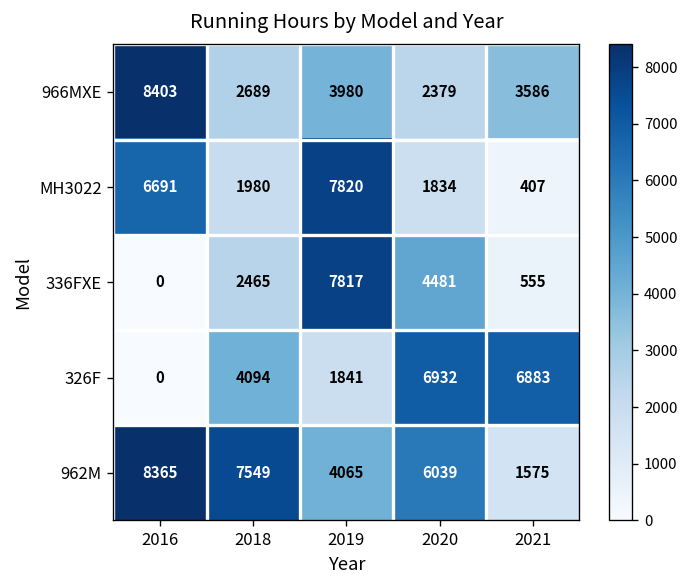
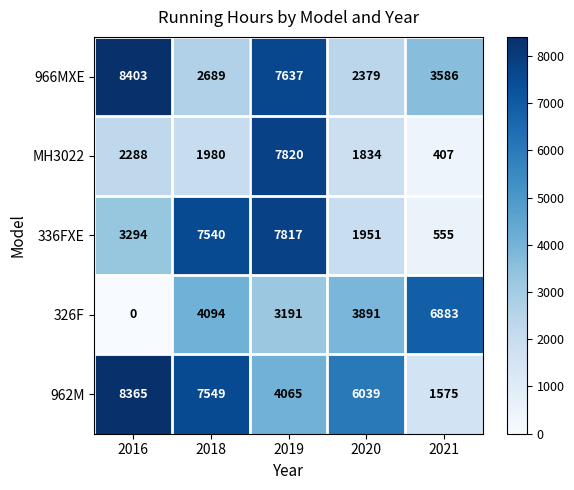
  {
    "966MXE": {
      "2016": 8403,
      "2018": 2689,
-     "2019": 3980,
+     "2019": 7637,
      "2020": 2379,
      "2021": 3586
    },
    "MH3022": {
-     "2016": 6691,
+     "2016": 2288,
      "2018": 1980,
      "2019": 7820,
      "2020": 1834,
      "2021": 407
    },
    "336FXE": {
-     "2016": 0,
-     "2018": 2465,
+     "2016": 3294,
+     "2018": 7540,
      "2019": 7817,
-     "2020": 4481,
+     "2020": 1951,
      "2021": 555
    },
    "326F": {
      "2016": 0,
      "2018": 4094,
-     "2019": 1841,
-     "2020": 6932,
+     "2019": 3191,
+     "2020": 3891,
      "2021": 6883
    },
    "962M": {
      "2016": 8365,
      "2018": 7549,
      "2019": 4065,
      "2020": 6039,
      "2021": 1575
    }
  }
